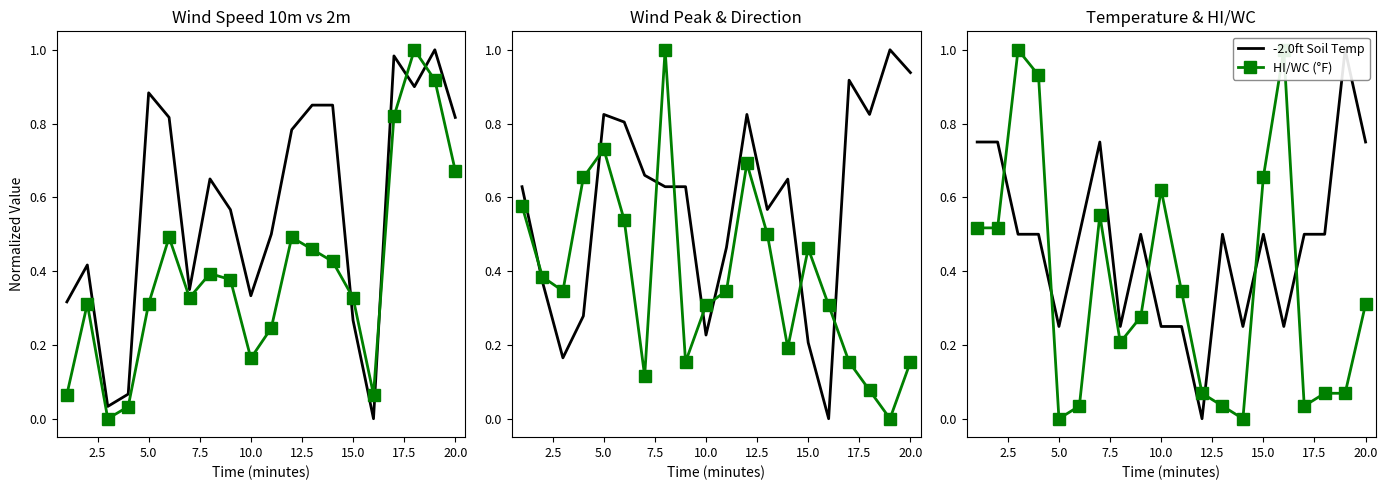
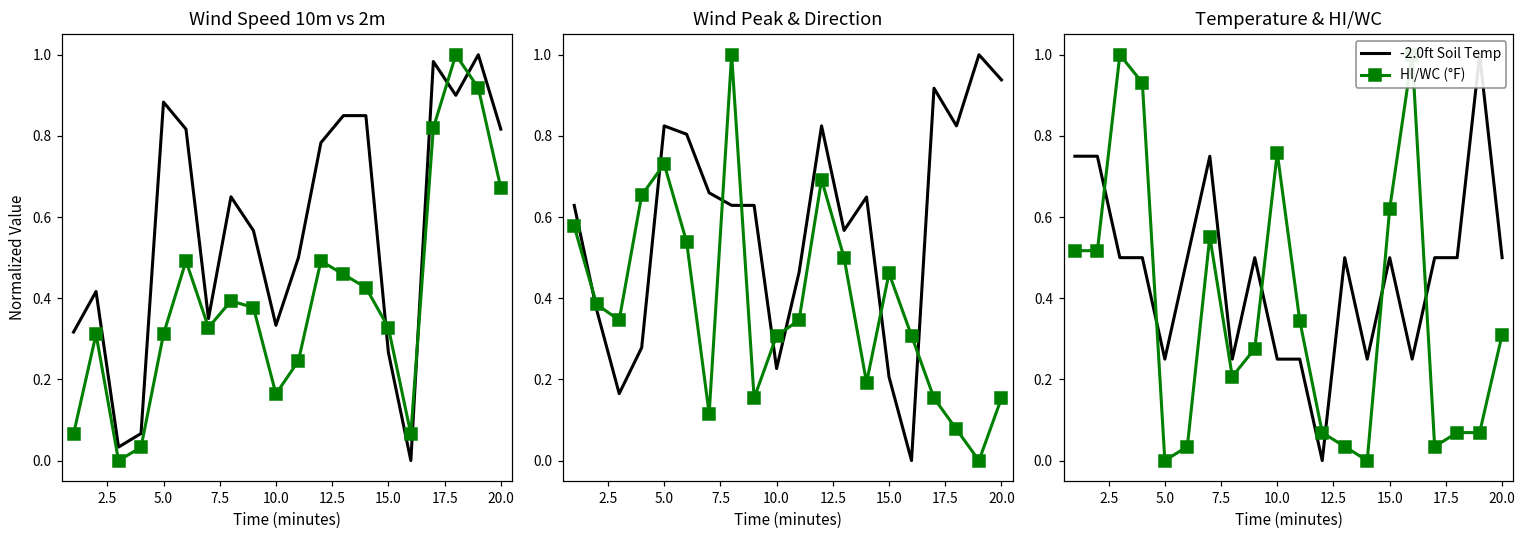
  {
    "Temperature & HI/WC": {
      "-2.0ft Soil Temp": {
        "5.0": 0.25,
        "10.0": 0.25,
        "15.0": 0.50,
-       "20.0": 0.75
+       "20.0": 0.50
      },
      "HI/WC (°F)": {
        "5.0": 0.00,
-       "10.0": 0.62,
-       "15.0": 0.66,
+       "10.0": 0.76,
+       "15.0": 0.62,
        "20.0": 0.31
      }
    }
  }
